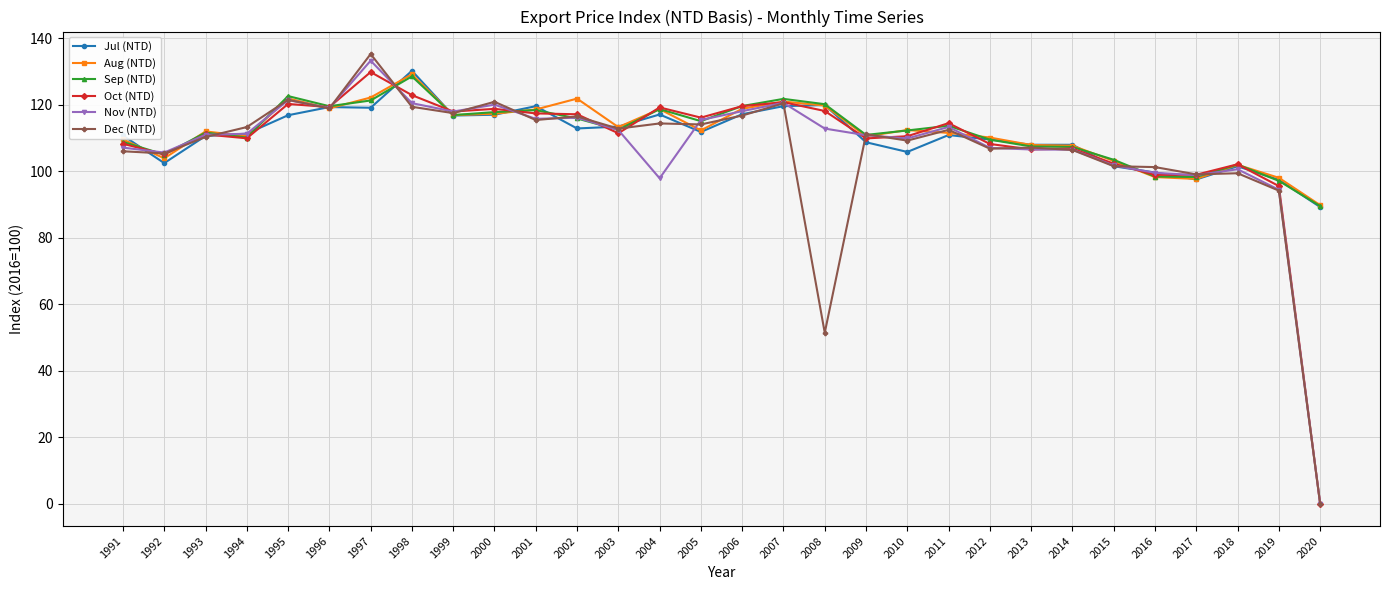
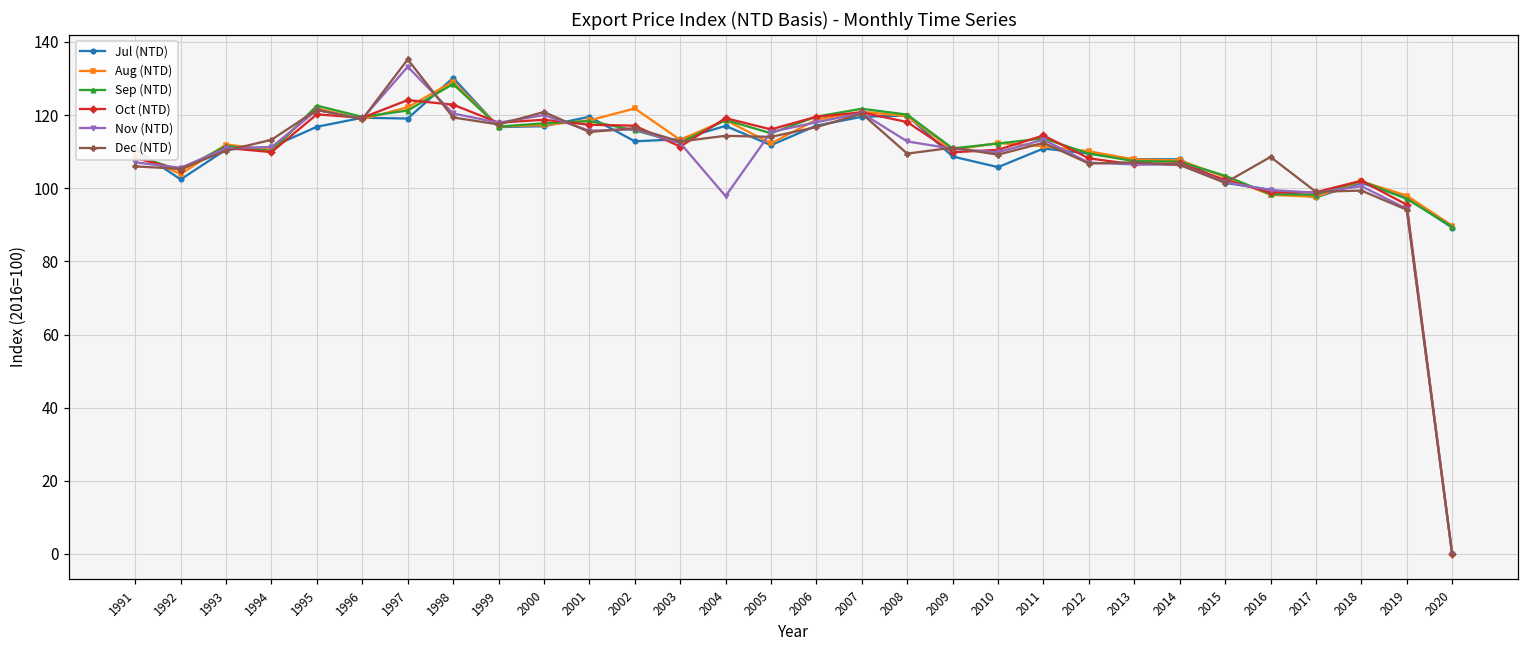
  {
    "Jul (NTD)": {
      "1992": 102,
      "1995": 117,
      "1997": 119,
      "1998": 130,
      "2001": 120,
      "2002": 113,
      "2004": 117,
      "2007": 120,
      "2009": 109,
      "2010": 106
    },
    "Aug (NTD)": {
      "1992": 104,
      "1997": 122,
      "2002": 122
    },
    "Sep (NTD)": {
      "1997": 121,
      "2007": 122
    },
    "Oct (NTD)": {
      "1995": 120,
-     "1997": 130,
+     "1997": 124,
      "1998": 123,
      "2000": 119,
      "2001": 117,
      "2003": 111,
      "2008": 118,
      "2011": 114,
      "2012": 108,
      "2019": 96
    },
    "Nov (NTD)": {
      "1991": 107,
      "1997": 133,
      "1998": 120,
      "2000": 120,
      "2004": 98,
      "2008": 113,
      "2018": 101
    },
    "Dec (NTD)": {
      "1991": 106,
      "1994": 113,
      "1997": 135,
      "1998": 119,
      "2000": 121,
      "2004": 114,
      "2005": 114,
-     "2008": 51,
+     "2008": 109,
      "2011": 112,
-     "2016": 101,
+     "2016": 109,
      "2018": 99
    }
  }
